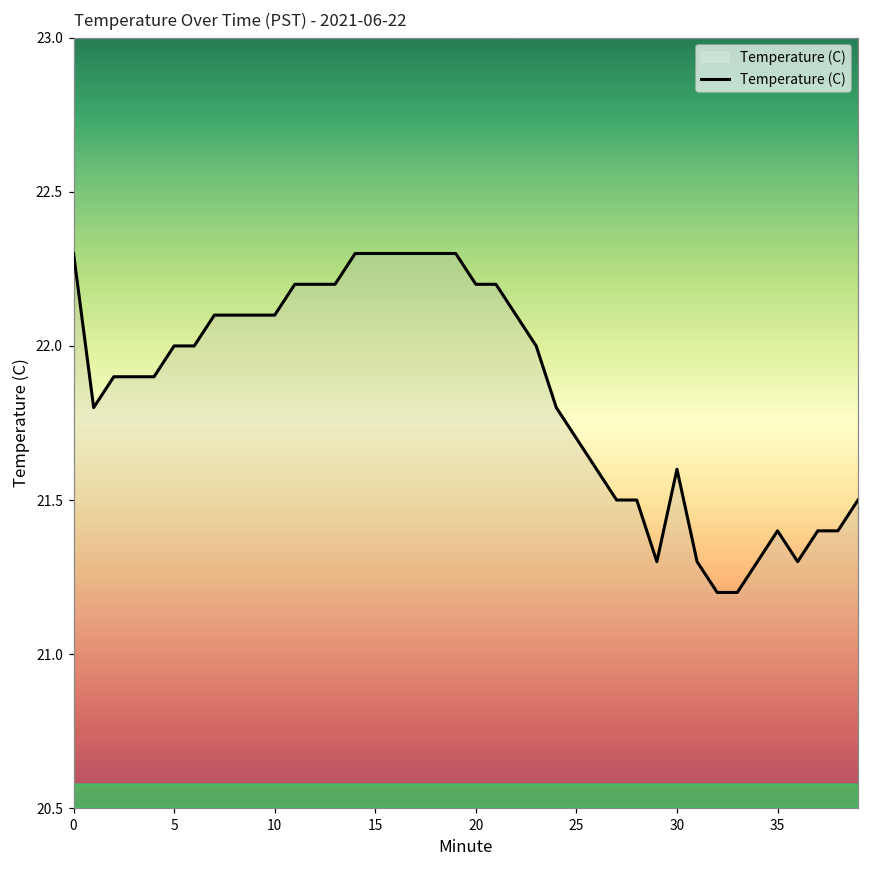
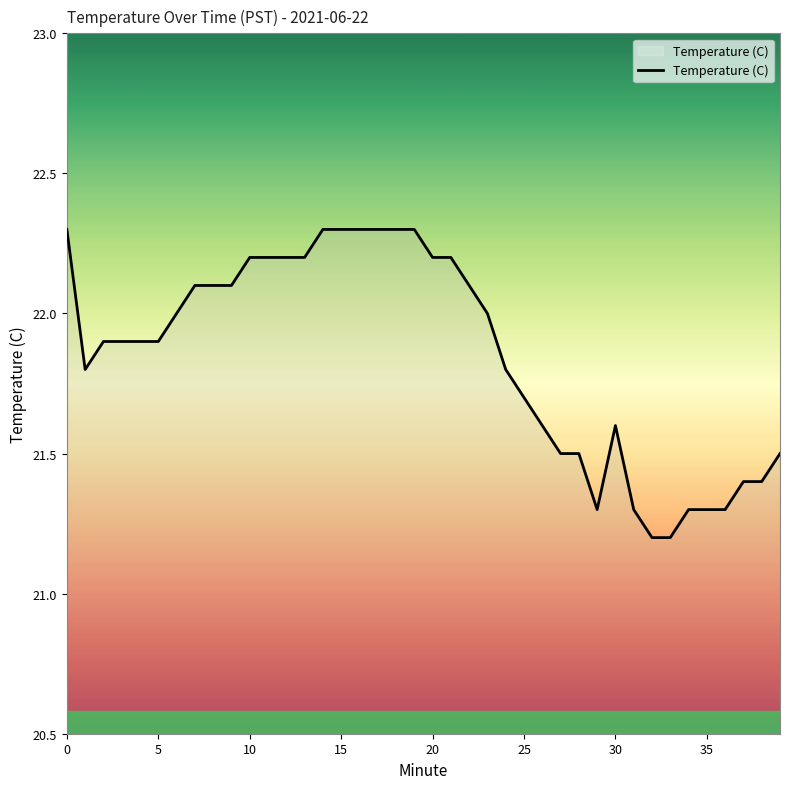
  {
    "0": 22.3,
-   "5": 22.0,
-   "10": 22.1,
+   "5": 21.9,
+   "10": 22.2,
    "15": 22.3,
    "20": 22.2,
    "25": 21.7,
    "30": 21.6,
-   "35": 21.4
+   "35": 21.3
  }
